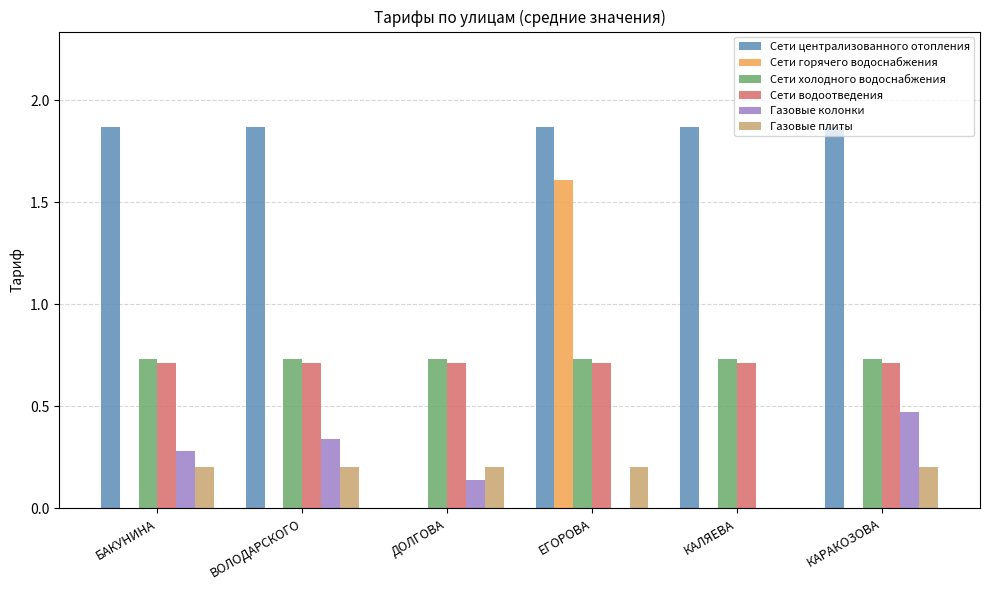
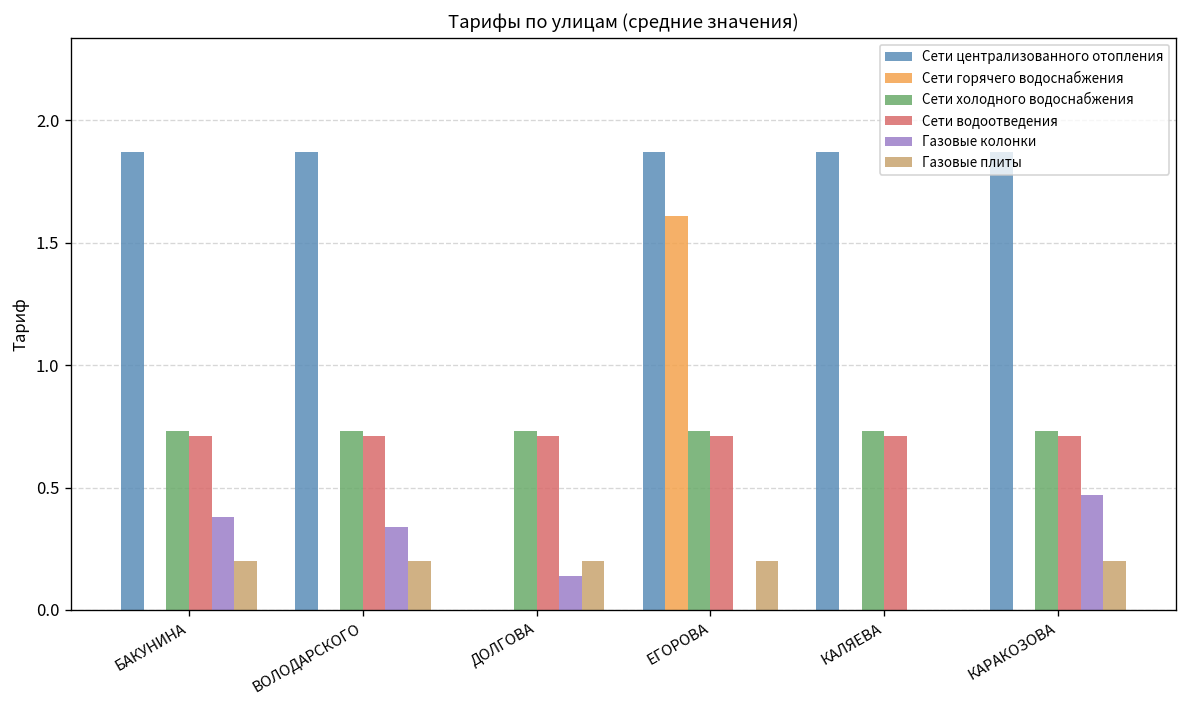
  {
    "Сети централизованного отопления": {
      "БАКУНИНА": 1.87,
      "ВОЛОДАРСКОГО": 1.87,
      "ДОЛГОВА": 0.00,
      "ЕГОРОВА": 1.87,
      "КАЛЯЕВА": 1.87
    },
    "Сети холодного водоснабжения": {
      "БАКУНИНА": 0.73,
      "ВОЛОДАРСКОГО": 0.73,
      "ДОЛГОВА": 0.73,
      "ЕГОРОВА": 0.73,
      "КАЛЯЕВА": 0.73,
      "КАРАКОЗОВА": 0.73
    },
    "Газовые колонки": {
-     "БАКУНИНА": 0.28,
+     "БАКУНИНА": 0.38,
      "ВОЛОДАРСКОГО": 0.34,
      "ДОЛГОВА": 0.14,
      "ЕГОРОВА": 0.00,
      "КАЛЯЕВА": 0.00,
      "КАРАКОЗОВА": 0.47
    }
  }
